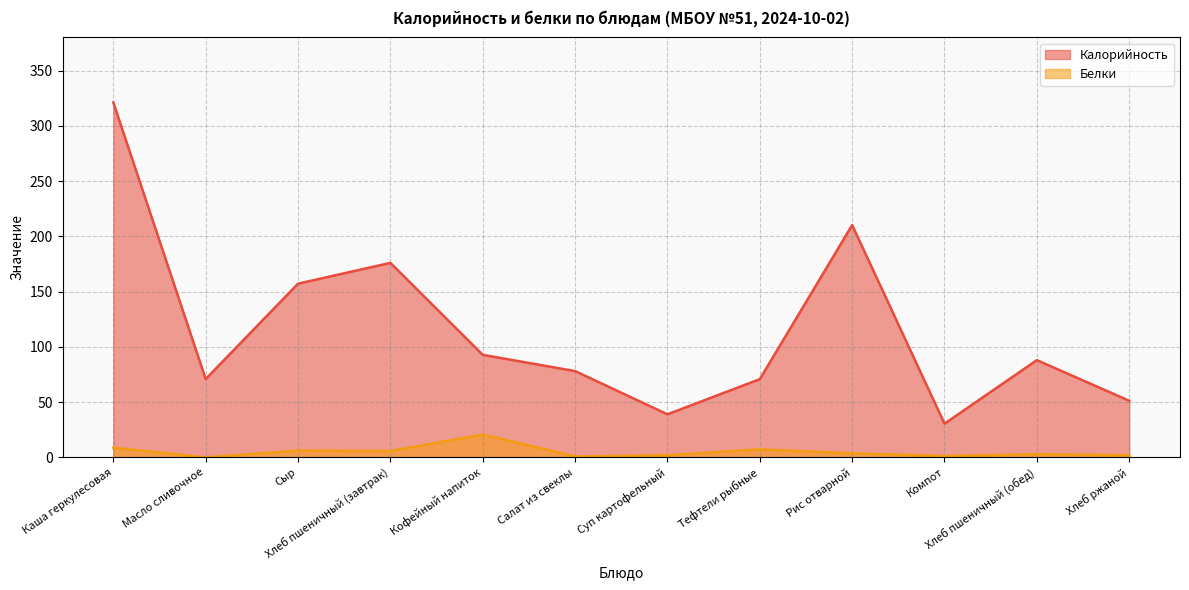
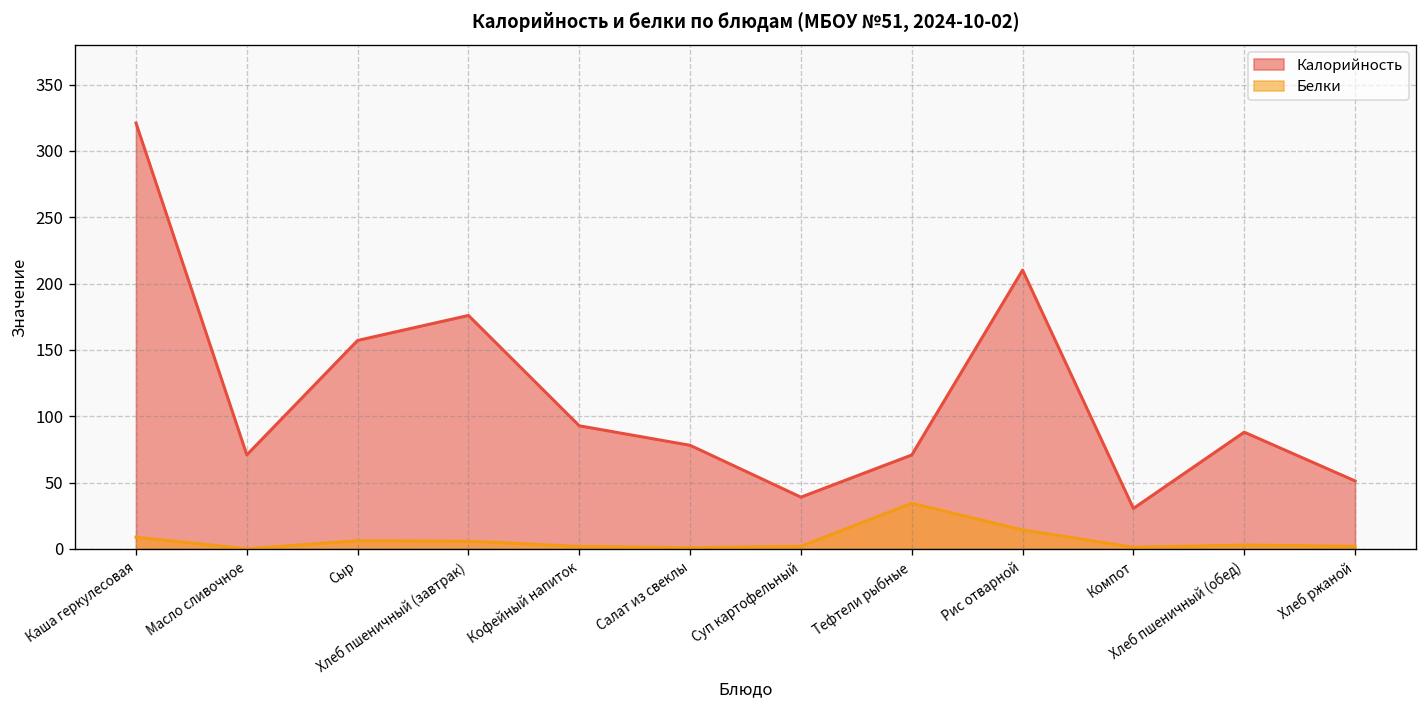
  {
    "Калорийность": {
      "Каша геркулесовая": 321,
      "Масло сливочное": 71,
      "Сыр": 157,
      "Хлеб пшеничный (завтрак)": 176,
      "Кофейный напиток": 93,
      "Салат из свеклы": 78,
      "Суп картофельный": 39,
      "Тефтели рыбные": 71,
      "Рис отварной": 210,
      "Компот": 31,
      "Хлеб пшеничный (обед)": 88,
      "Хлеб ржаной": 51
    },
    "Белки": {
      "Каша геркулесовая": 9,
      "Масло сливочное": 0,
      "Сыр": 6,
      "Хлеб пшеничный (завтрак)": 6,
-     "Кофейный напиток": 21,
+     "Кофейный напиток": 2,
      "Салат из свеклы": 1,
      "Суп картофельный": 2,
-     "Тефтели рыбные": 7,
-     "Рис отварной": 4,
+     "Тефтели рыбные": 34,
+     "Рис отварной": 14,
      "Компот": 1,
      "Хлеб пшеничный (обед)": 3,
      "Хлеб ржаной": 2
    }
  }
